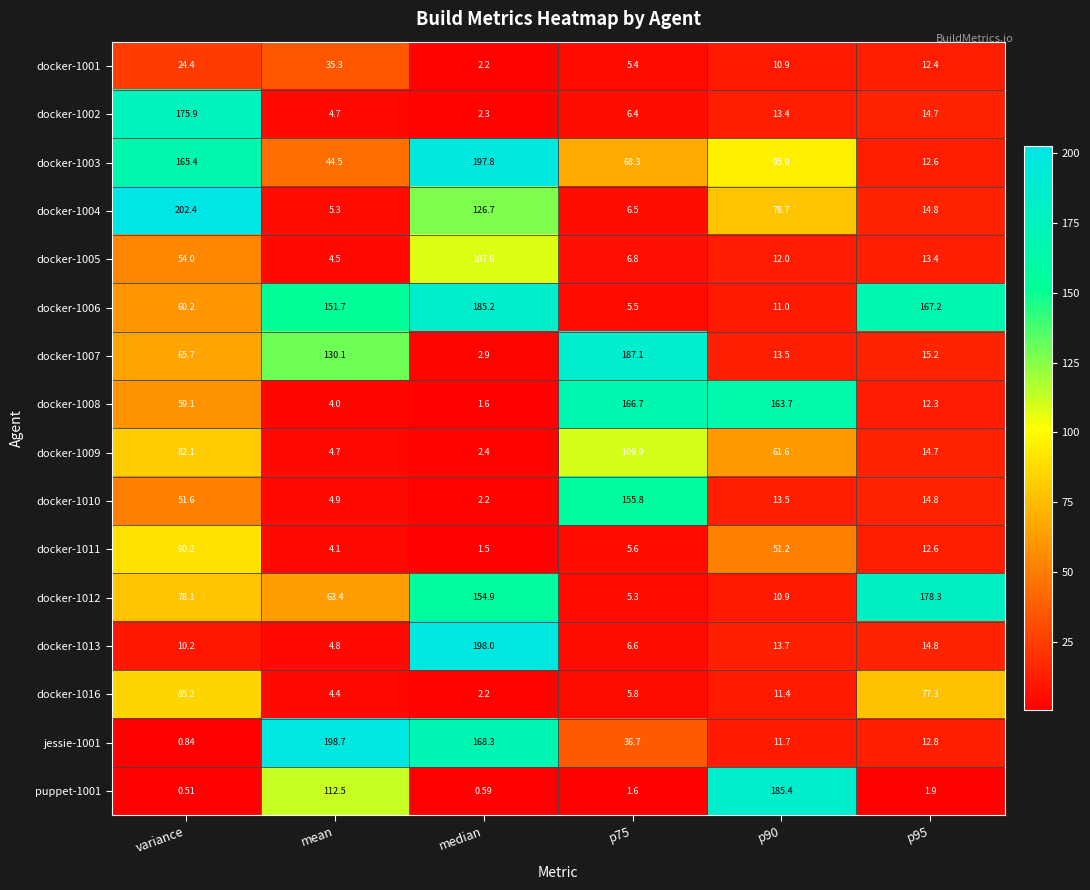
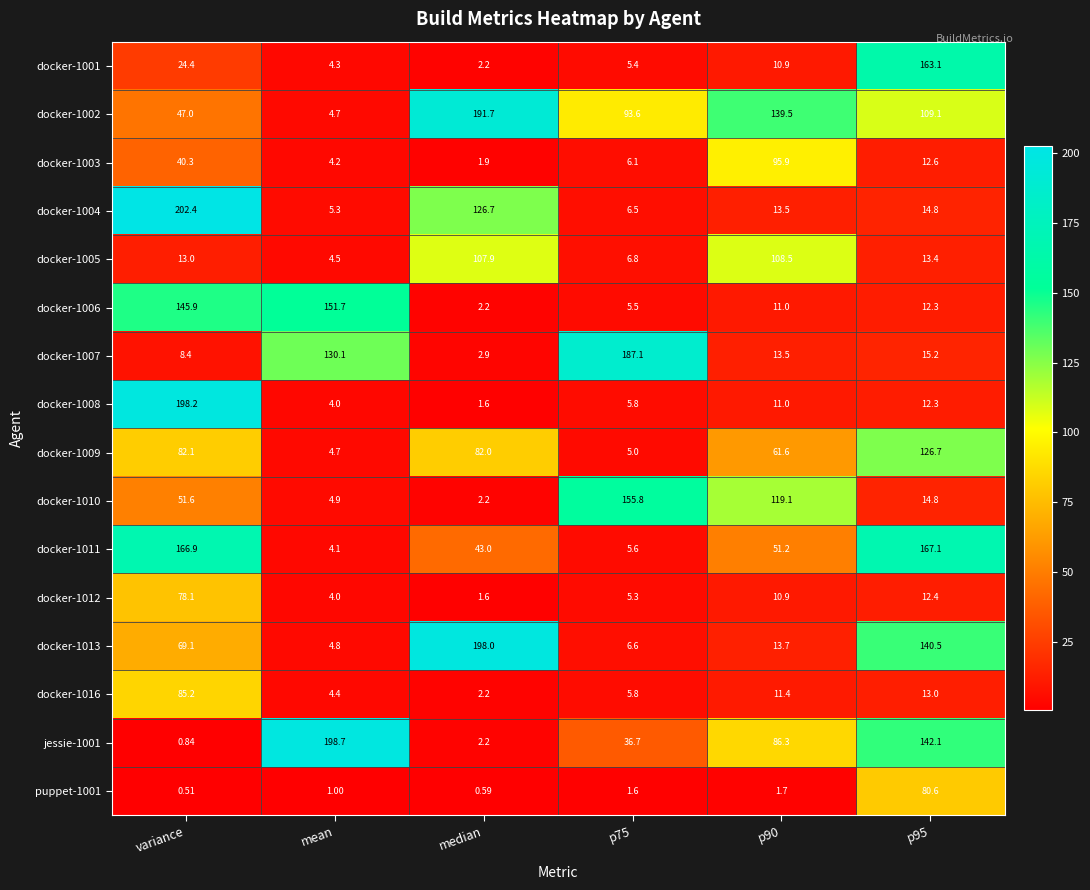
  {
    "docker-1001": {
      "variance": 24.4,
-     "mean": 35.3,
+     "mean": 4.3,
      "median": 2.2,
      "p75": 5.4,
      "p90": 10.9,
-     "p95": 12.4
+     "p95": 163.1
    },
    "docker-1002": {
-     "variance": 175.9,
+     "variance": 47.0,
      "mean": 4.7,
-     "median": 2.3,
-     "p75": 6.4,
-     "p90": 13.4,
-     "p95": 14.7
+     "median": 191.7,
+     "p75": 93.6,
+     "p90": 139.5,
+     "p95": 109.1
    },
    "docker-1003": {
-     "variance": 165.4,
-     "mean": 44.5,
-     "median": 197.8,
-     "p75": 68.3,
+     "variance": 40.3,
+     "mean": 4.2,
+     "median": 1.9,
+     "p75": 6.1,
      "p90": 95.9,
      "p95": 12.6
    },
    "docker-1004": {
      "variance": 202.4,
      "mean": 5.3,
      "median": 126.7,
      "p75": 6.5,
-     "p90": 78.7,
+     "p90": 13.5,
      "p95": 14.8
    },
    "docker-1005": {
-     "variance": 54.0,
+     "variance": 13.0,
      "mean": 4.5,
      "median": 107.9,
      "p75": 6.8,
-     "p90": 12.0,
+     "p90": 108.5,
      "p95": 13.4
    },
    "docker-1006": {
-     "variance": 60.2,
+     "variance": 145.9,
      "mean": 151.7,
-     "median": 185.2,
+     "median": 2.2,
      "p75": 5.5,
      "p90": 11.0,
-     "p95": 167.2
+     "p95": 12.3
    },
    "docker-1007": {
-     "variance": 65.7,
+     "variance": 8.4,
      "mean": 130.1,
      "median": 2.9,
      "p75": 187.1,
      "p90": 13.5,
      "p95": 15.2
    },
    "docker-1008": {
-     "variance": 59.1,
+     "variance": 198.2,
      "mean": 4.0,
      "median": 1.6,
-     "p75": 166.7,
-     "p90": 163.7,
+     "p75": 5.8,
+     "p90": 11.0,
      "p95": 12.3
    },
    "docker-1009": {
      "variance": 82.1,
      "mean": 4.7,
-     "median": 2.4,
-     "p75": 109.9,
+     "median": 82.0,
+     "p75": 5.0,
      "p90": 61.6,
-     "p95": 14.7
+     "p95": 126.7
    },
    "docker-1010": {
      "variance": 51.6,
      "mean": 4.9,
      "median": 2.2,
      "p75": 155.8,
-     "p90": 13.5,
+     "p90": 119.1,
      "p95": 14.8
    },
    "docker-1011": {
-     "variance": 90.2,
+     "variance": 166.9,
      "mean": 4.1,
-     "median": 1.5,
+     "median": 43.0,
      "p75": 5.6,
      "p90": 51.2,
-     "p95": 12.6
+     "p95": 167.1
    },
    "docker-1012": {
      "variance": 78.1,
-     "mean": 63.4,
-     "median": 154.9,
+     "mean": 4.0,
+     "median": 1.6,
      "p75": 5.3,
      "p90": 10.9,
-     "p95": 178.3
+     "p95": 12.4
    },
    "docker-1013": {
-     "variance": 10.2,
+     "variance": 69.1,
      "mean": 4.8,
      "median": 198.0,
      "p75": 6.6,
      "p90": 13.7,
-     "p95": 14.8
+     "p95": 140.5
    },
    "docker-1016": {
      "variance": 85.2,
      "mean": 4.4,
      "median": 2.2,
      "p75": 5.8,
      "p90": 11.4,
-     "p95": 77.3
+     "p95": 13.0
    },
    "jessie-1001": {
      "variance": 0.84,
      "mean": 198.7,
-     "median": 168.3,
+     "median": 2.2,
      "p75": 36.7,
-     "p90": 11.7,
-     "p95": 12.8
+     "p90": 86.3,
+     "p95": 142.1
    },
    "puppet-1001": {
      "variance": 0.51,
-     "mean": 112.5,
+     "mean": 1.00,
      "median": 0.59,
      "p75": 1.6,
-     "p90": 185.4,
-     "p95": 1.9
+     "p90": 1.7,
+     "p95": 80.6
    }
  }
